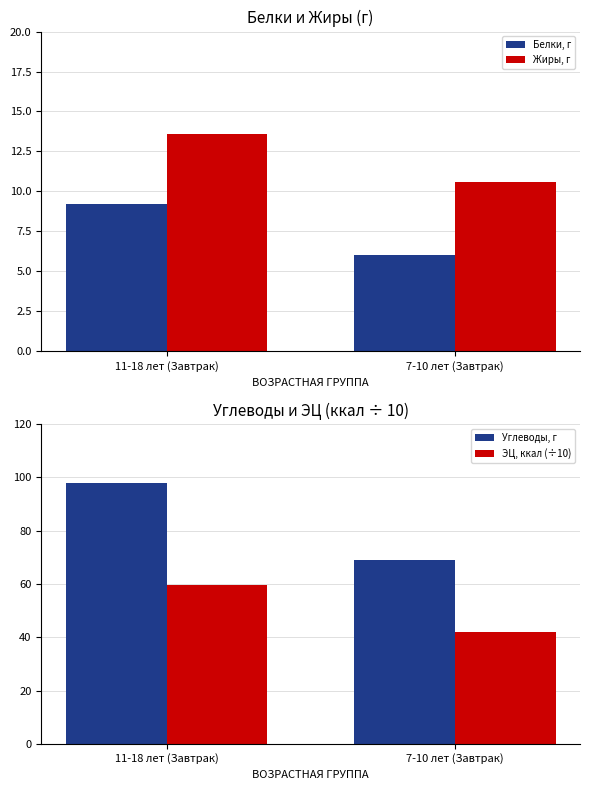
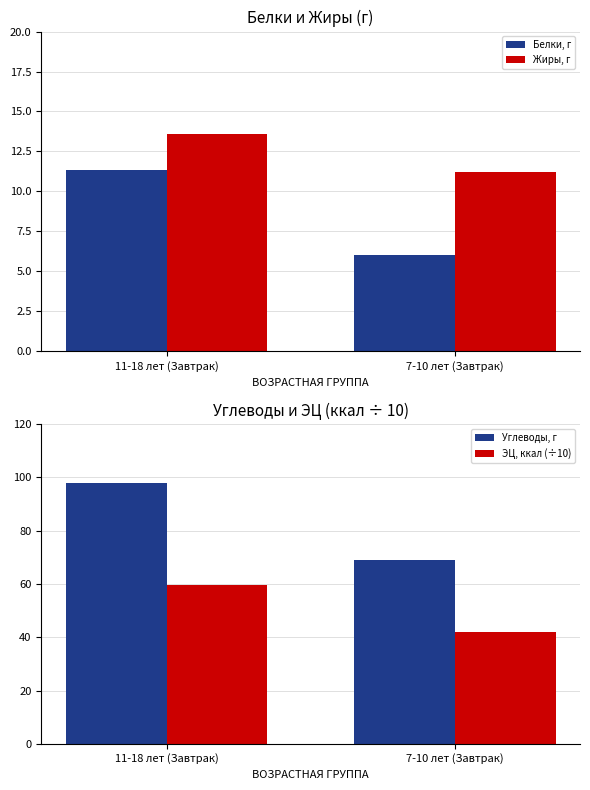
  {
    "Белки и Жиры (г)": {
      "Белки, г": {
-       "11-18 лет (Завтрак)": 9.2,
+       "11-18 лет (Завтрак)": 11.3,
        "7-10 лет (Завтрак)": 6.0
      },
      "Жиры, г": {
        "11-18 лет (Завтрак)": 13.6,
-       "7-10 лет (Завтрак)": 10.6
+       "7-10 лет (Завтрак)": 11.2
      }
    },
    "Углеводы и ЭЦ (ккал ÷ 10)": {
      "Углеводы, г": {
        "11-18 лет (Завтрак)": 98,
        "7-10 лет (Завтрак)": 69
      },
      "ЭЦ, ккал (÷10)": {
        "11-18 лет (Завтрак)": 59,
        "7-10 лет (Завтрак)": 42
      }
    }
  }
